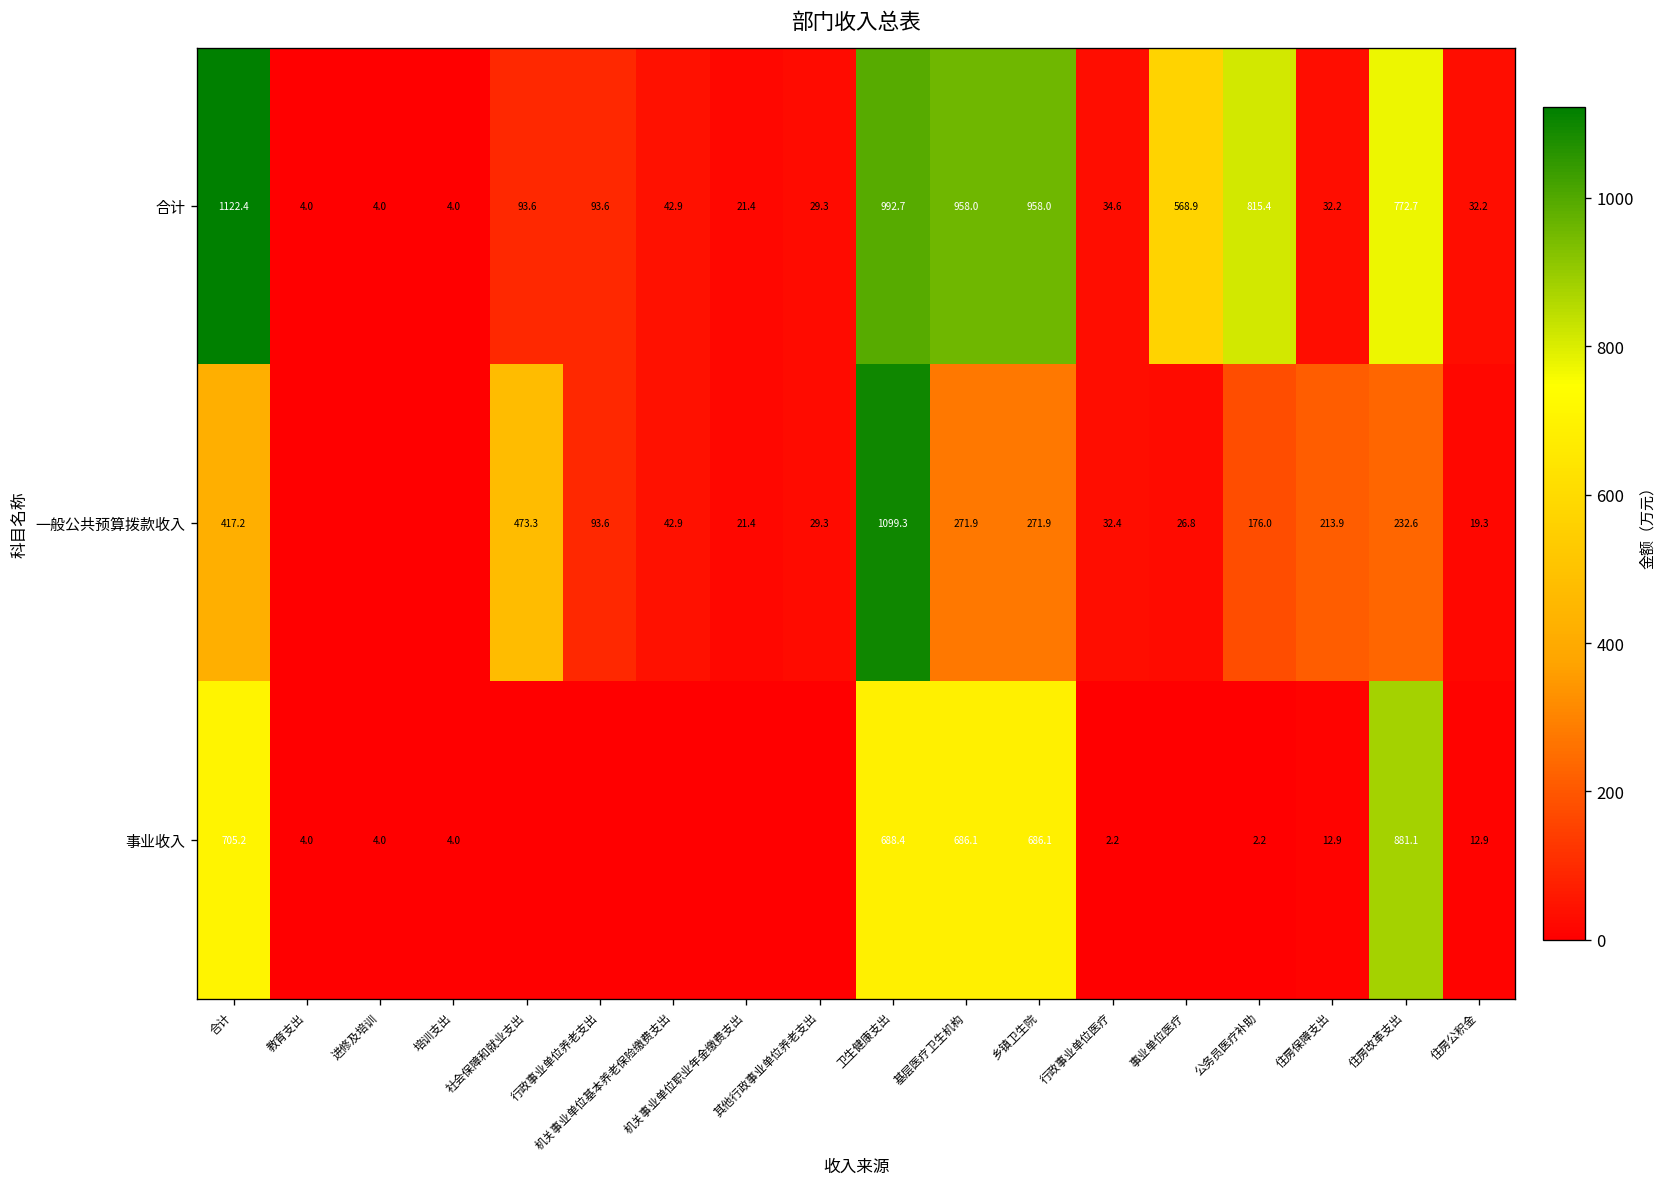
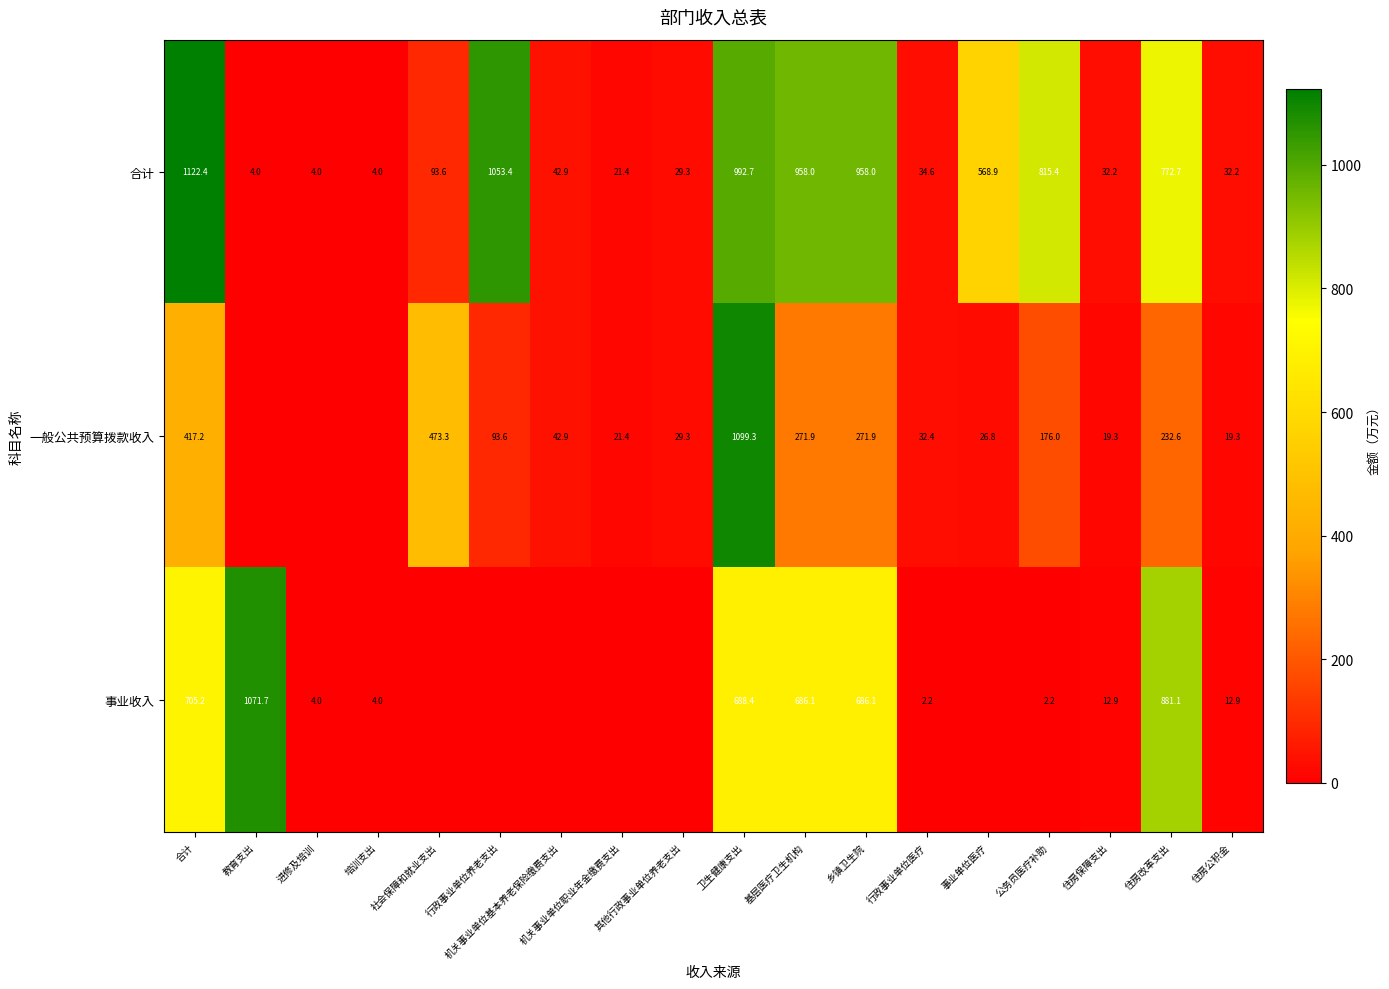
  {
    "合计": {
      "合计": 1122.4,
      "教育支出": 4.0,
      "进修及培训": 4.0,
      "培训支出": 4.0,
      "社会保障和就业支出": 93.6,
-     "行政事业单位养老支出": 93.6,
+     "行政事业单位养老支出": 1053.4,
      "机关事业单位基本养老保险缴费支出": 42.9,
      "机关事业单位职业年金缴费支出": 21.4,
      "其他行政事业单位养老支出": 29.3,
      "卫生健康支出": 992.7,
      "基层医疗卫生机构": 958.0,
      "乡镇卫生院": 958.0,
      "行政事业单位医疗": 34.6,
      "事业单位医疗": 568.9,
      "公务员医疗补助": 815.4,
      "住房保障支出": 32.2,
      "住房改革支出": 772.7,
      "住房公积金": 32.2
    },
    "一般公共预算拨款收入": {
      "合计": 417.2,
      "社会保障和就业支出": 473.3,
      "行政事业单位养老支出": 93.6,
      "机关事业单位基本养老保险缴费支出": 42.9,
      "机关事业单位职业年金缴费支出": 21.4,
      "其他行政事业单位养老支出": 29.3,
      "卫生健康支出": 1099.3,
      "基层医疗卫生机构": 271.9,
      "乡镇卫生院": 271.9,
      "行政事业单位医疗": 32.4,
      "事业单位医疗": 26.8,
      "公务员医疗补助": 176.0,
-     "住房保障支出": 213.9,
+     "住房保障支出": 19.3,
      "住房改革支出": 232.6,
      "住房公积金": 19.3
    },
    "事业收入": {
      "合计": 705.2,
-     "教育支出": 4.0,
+     "教育支出": 1071.7,
      "进修及培训": 4.0,
      "培训支出": 4.0,
      "卫生健康支出": 688.4,
      "基层医疗卫生机构": 686.1,
      "乡镇卫生院": 686.1,
      "行政事业单位医疗": 2.2,
      "公务员医疗补助": 2.2,
      "住房保障支出": 12.9,
      "住房改革支出": 881.1,
      "住房公积金": 12.9
    }
  }
